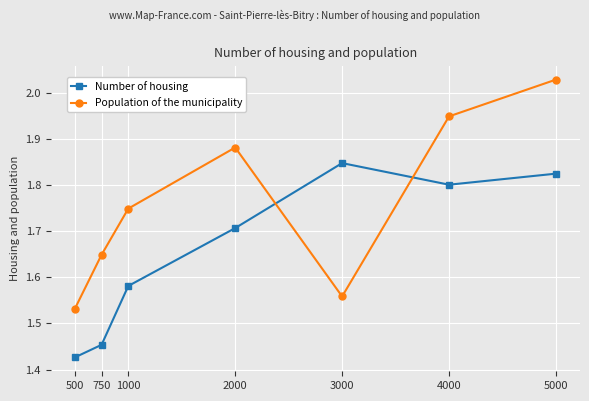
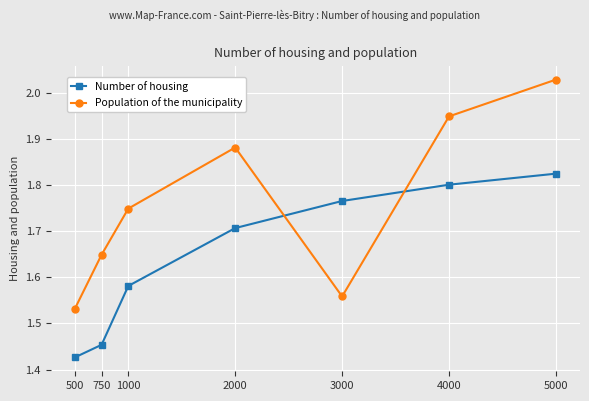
  {
    "Number of housing": {
      "500": 1.43,
      "750": 1.45,
      "1000": 1.58,
      "2000": 1.71,
-     "3000": 1.85,
+     "3000": 1.77,
      "4000": 1.80,
      "5000": 1.82
    },
    "Population of the municipality": {
      "500": 1.53,
      "750": 1.65,
      "1000": 1.75,
      "2000": 1.88,
      "3000": 1.56,
      "4000": 1.95,
      "5000": 2.03
    }
  }
